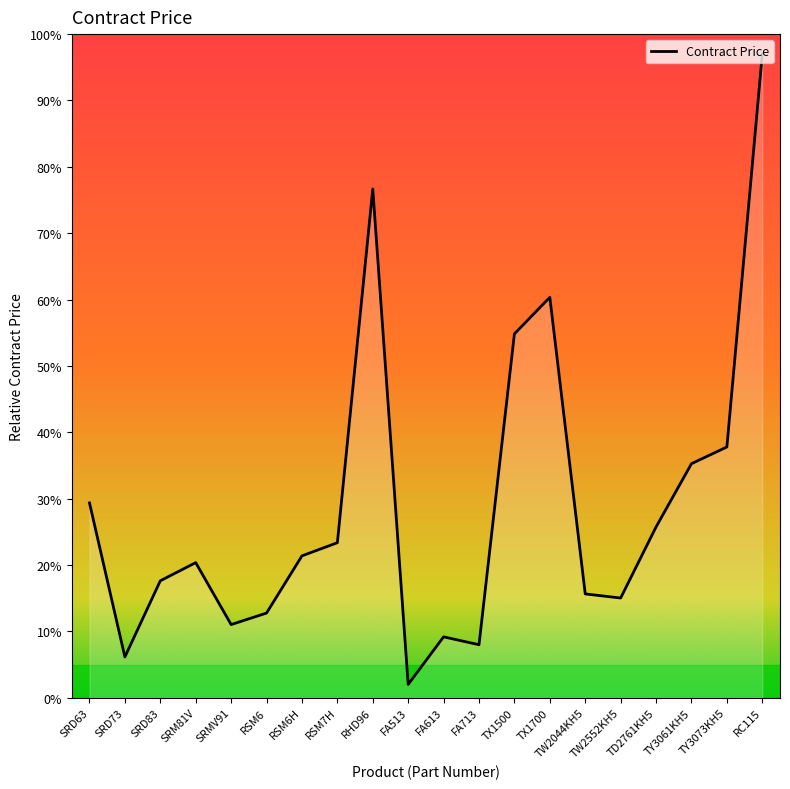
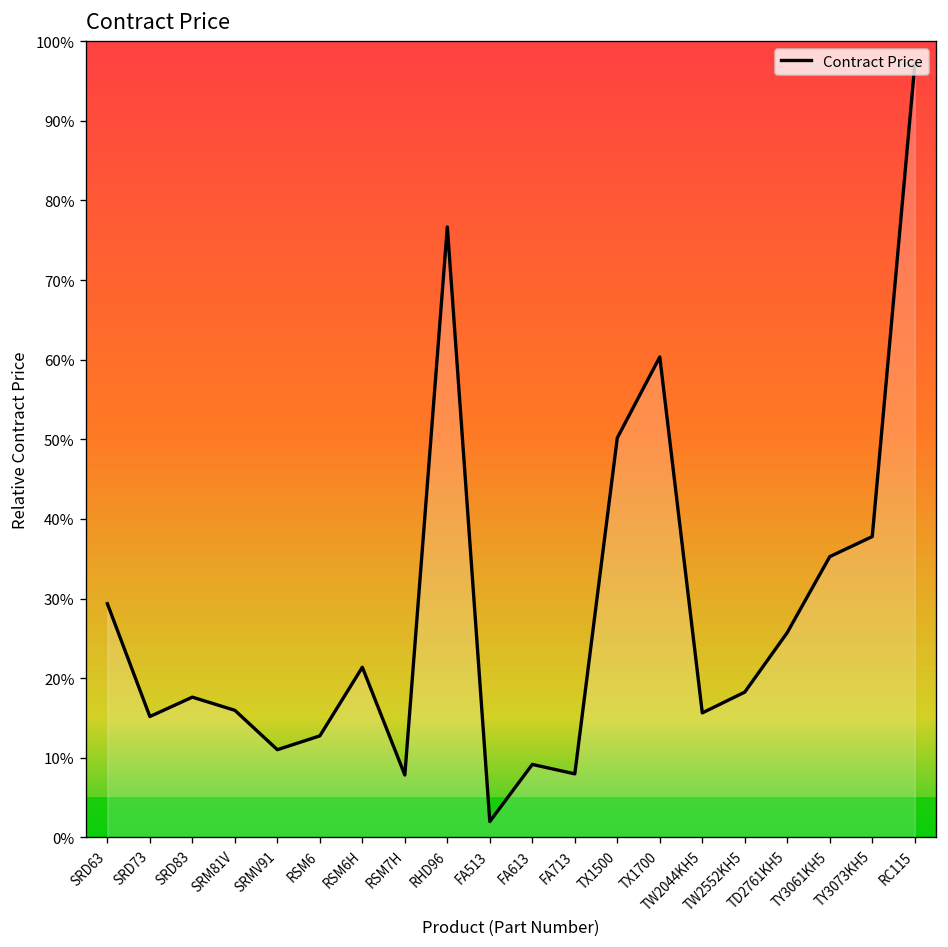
  {
    "SRD63": "29%",
-   "SRD73": "6%",
+   "SRD73": "15%",
    "SRD83": "18%",
-   "SRM81V": "20%",
+   "SRM81V": "16%",
    "SRMV91": "11%",
    "RSM6": "13%",
    "RSM6H": "21%",
-   "RSM7H": "23%",
+   "RSM7H": "8%",
    "RHD96": "77%",
    "FA613": "9%",
    "FA713": "8%",
-   "TX1500": "55%",
+   "TX1500": "50%",
    "TX1700": "60%",
    "TW2044KH5": "16%",
-   "TW2552KH5": "15%",
+   "TW2552KH5": "18%",
    "TD2761KH5": "26%",
    "TY3061KH5": "35%",
    "TY3073KH5": "38%"
  }
